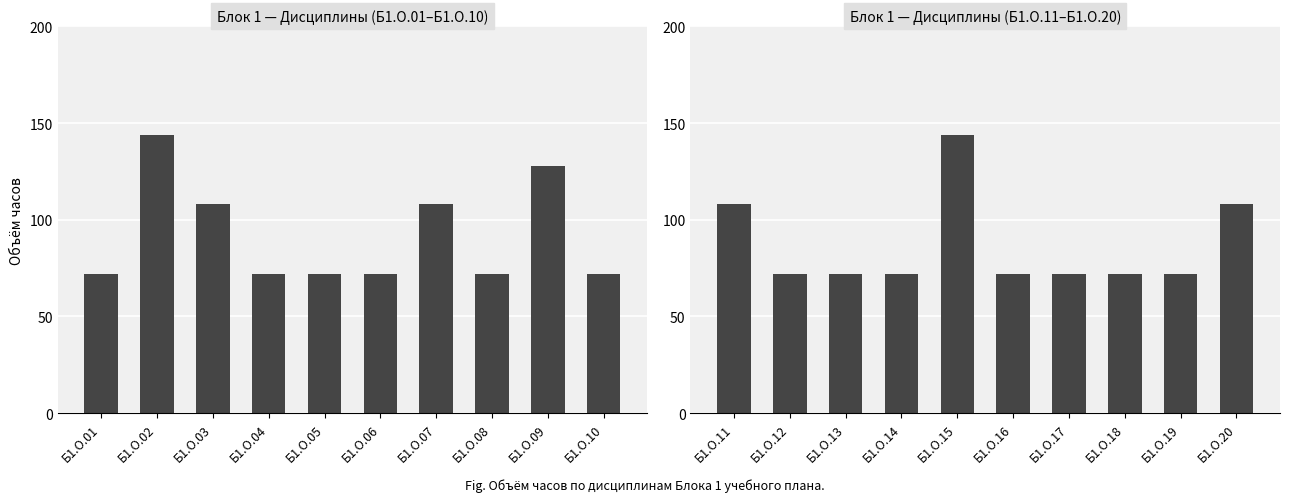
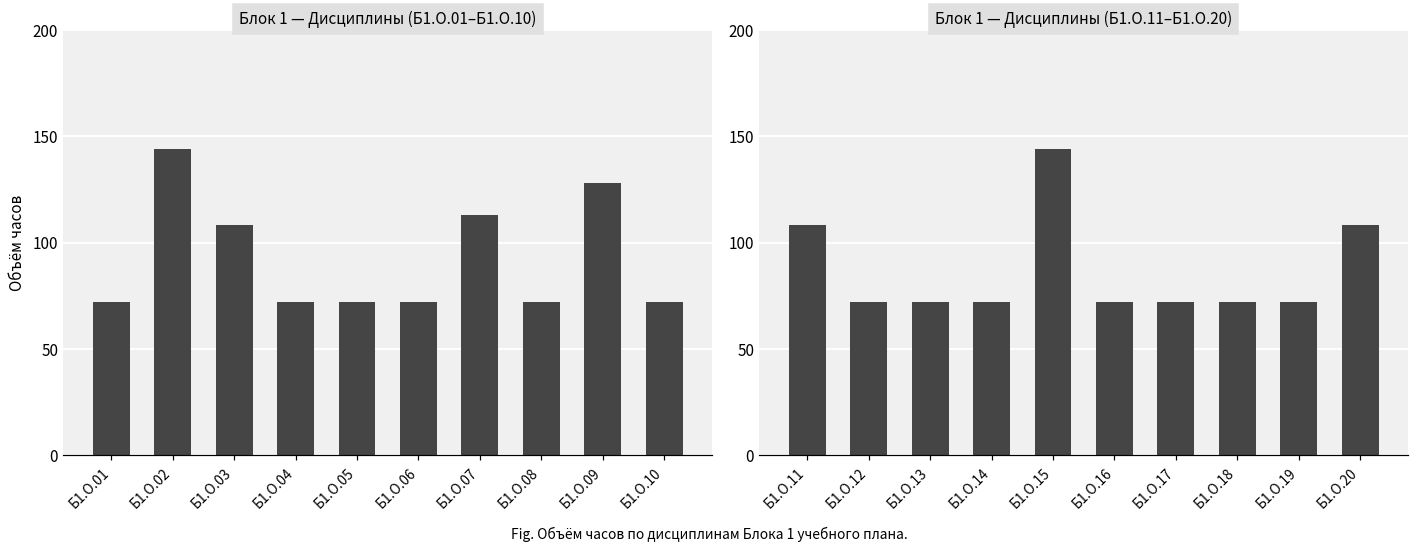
  {
    "Блок 1 — Дисциплины (Б1.О.01–Б1.О.10)": {
      "Б1.О.01": 72,
      "Б1.О.02": 144,
      "Б1.О.03": 108,
      "Б1.О.04": 72,
      "Б1.О.05": 72,
      "Б1.О.06": 72,
-     "Б1.О.07": 108,
+     "Б1.О.07": 113,
      "Б1.О.08": 72,
      "Б1.О.09": 128,
      "Б1.О.10": 72
    },
    "Блок 1 — Дисциплины (Б1.О.11–Б1.О.20)": {
      "Б1.О.11": 108,
      "Б1.О.12": 72,
      "Б1.О.13": 72,
      "Б1.О.14": 72,
      "Б1.О.15": 144,
      "Б1.О.16": 72,
      "Б1.О.17": 72,
      "Б1.О.18": 72,
      "Б1.О.19": 72,
      "Б1.О.20": 108
    }
  }
